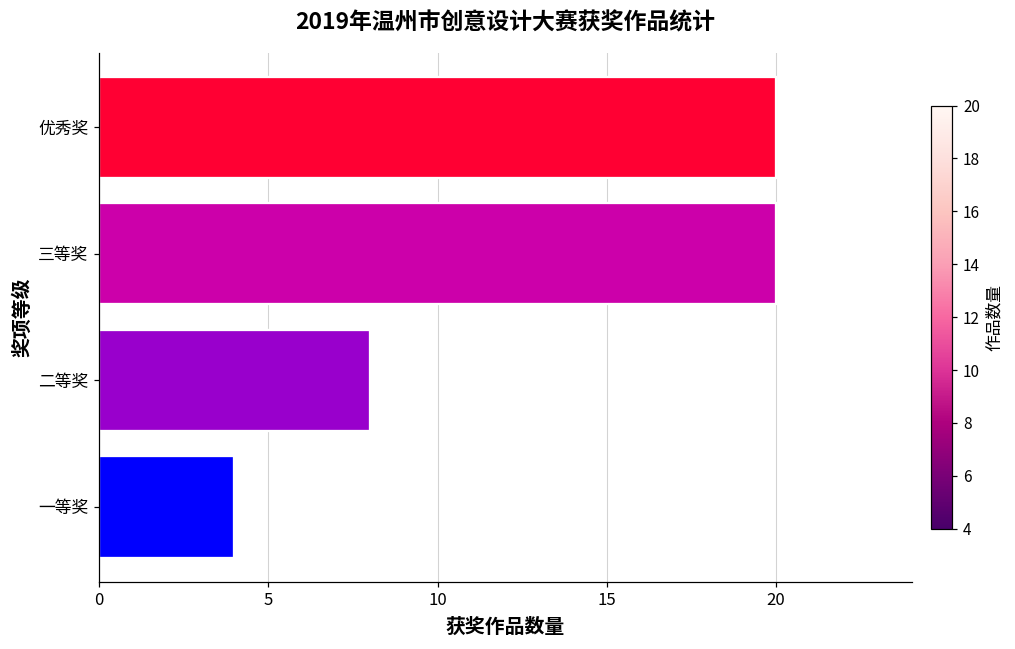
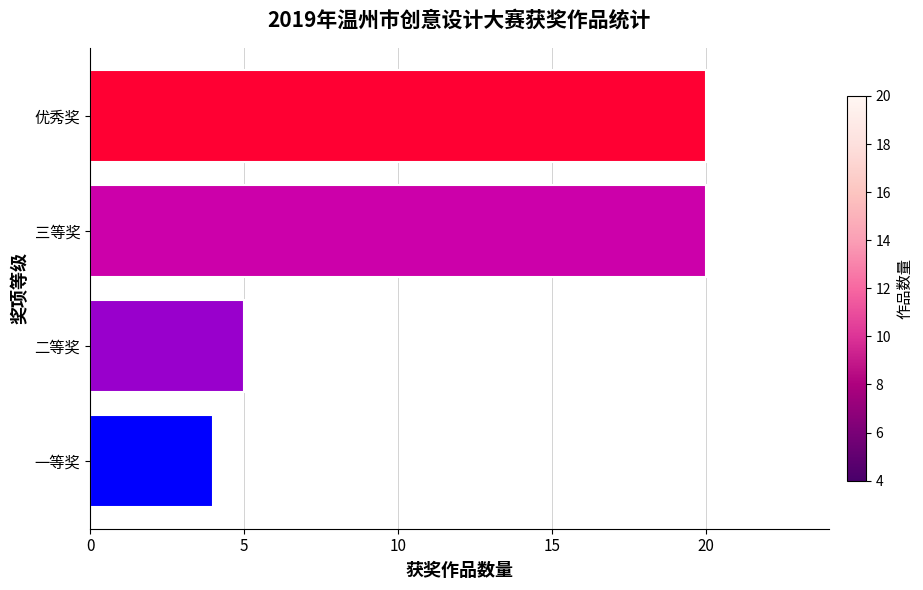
  {
    "优秀奖": 20,
    "三等奖": 20,
-   "二等奖": 8,
+   "二等奖": 5,
    "一等奖": 4
  }
